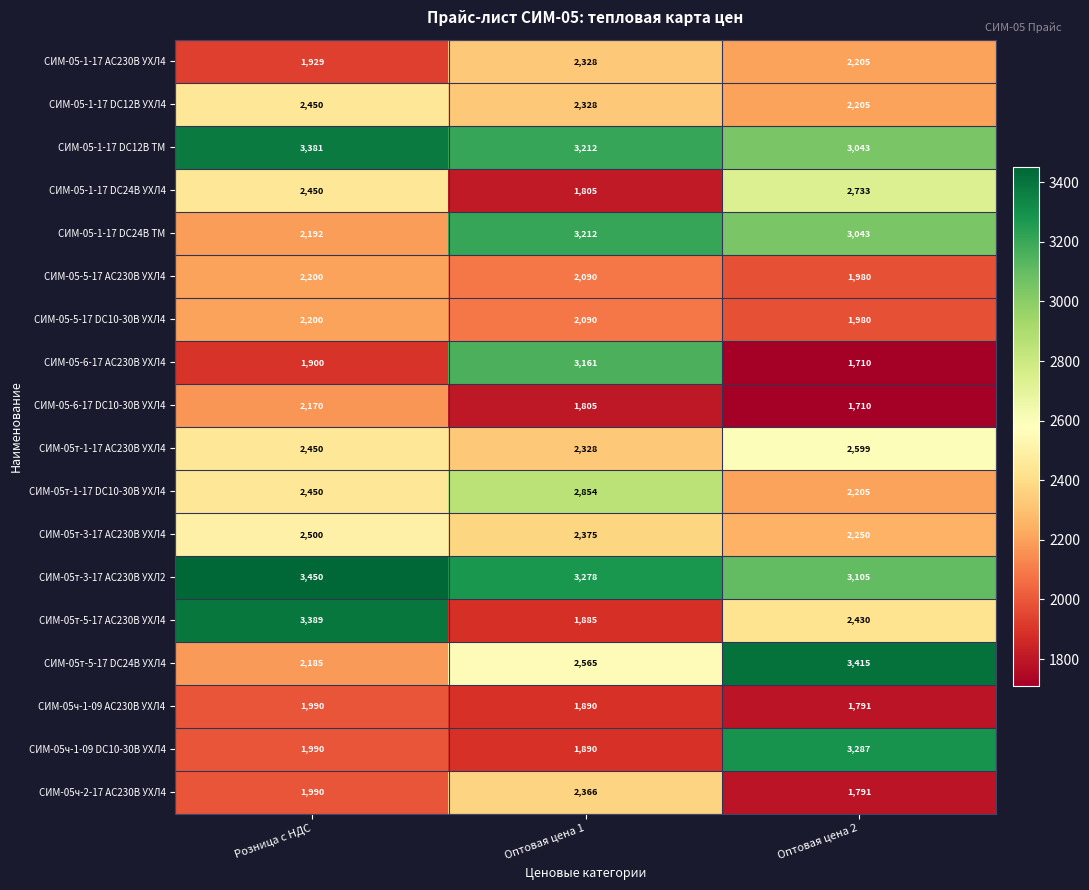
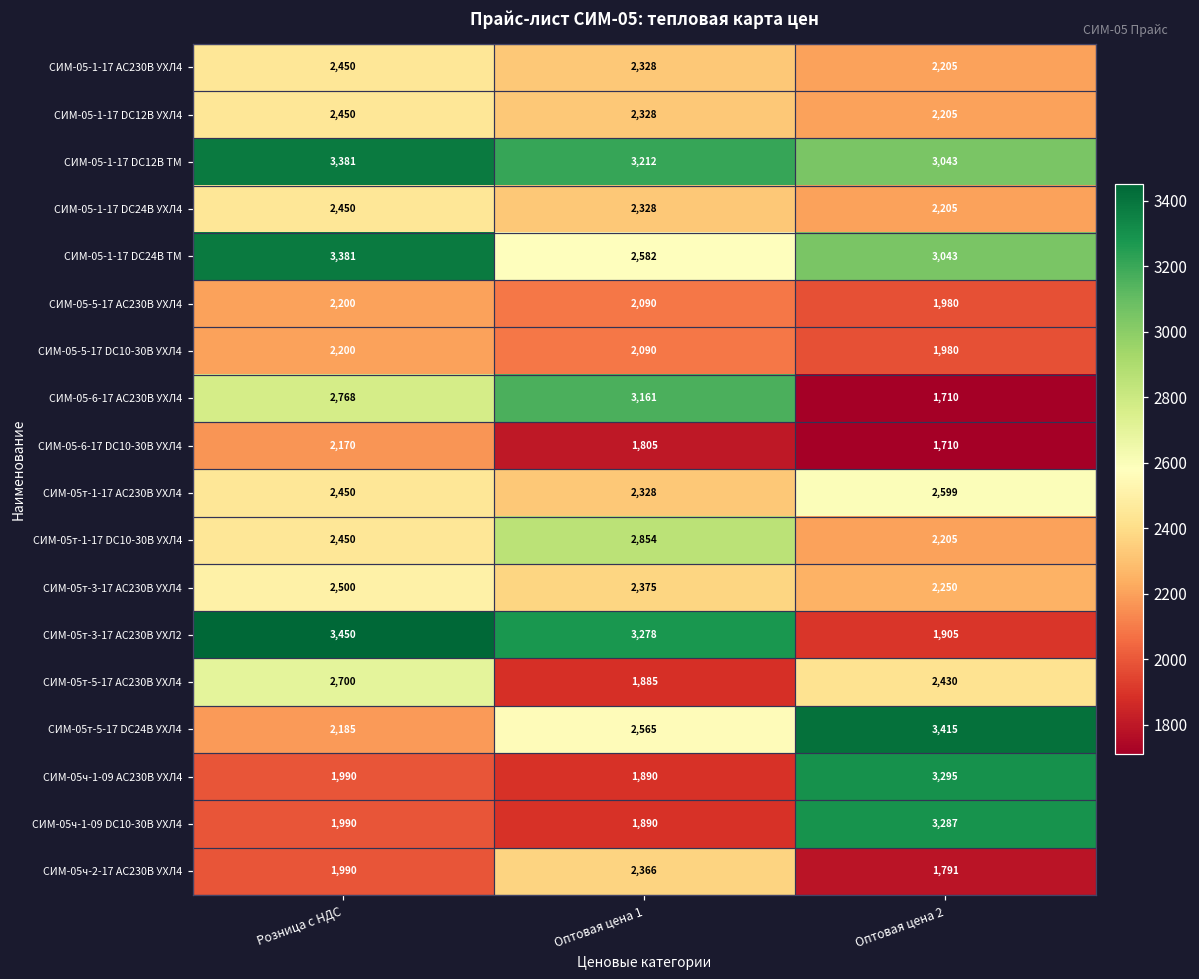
  {
    "СИМ-05-1-17 АС230В УХЛ4": {
-     "Розница с НДС": "1,929",
+     "Розница с НДС": "2,450",
      "Оптовая цена 1": "2,328",
      "Оптовая цена 2": "2,205"
    },
    "СИМ-05-1-17 DС12В УХЛ4": {
      "Розница с НДС": "2,450",
      "Оптовая цена 1": "2,328",
      "Оптовая цена 2": "2,205"
    },
    "СИМ-05-1-17 DС12В ТМ": {
      "Розница с НДС": "3,381",
      "Оптовая цена 1": "3,212",
      "Оптовая цена 2": "3,043"
    },
    "СИМ-05-1-17 DС24В УХЛ4": {
      "Розница с НДС": "2,450",
-     "Оптовая цена 1": "1,805",
-     "Оптовая цена 2": "2,733"
+     "Оптовая цена 1": "2,328",
+     "Оптовая цена 2": "2,205"
    },
    "СИМ-05-1-17 DС24В ТМ": {
-     "Розница с НДС": "2,192",
-     "Оптовая цена 1": "3,212",
+     "Розница с НДС": "3,381",
+     "Оптовая цена 1": "2,582",
      "Оптовая цена 2": "3,043"
    },
    "СИМ-05-5-17 AC230В УХЛ4": {
      "Розница с НДС": "2,200",
      "Оптовая цена 1": "2,090",
      "Оптовая цена 2": "1,980"
    },
    "СИМ-05-5-17 DC10-30B УХЛ4": {
      "Розница с НДС": "2,200",
      "Оптовая цена 1": "2,090",
      "Оптовая цена 2": "1,980"
    },
    "СИМ-05-6-17 AC230В УХЛ4": {
-     "Розница с НДС": "1,900",
+     "Розница с НДС": "2,768",
      "Оптовая цена 1": "3,161",
      "Оптовая цена 2": "1,710"
    },
    "СИМ-05-6-17 DC10-30В УХЛ4": {
      "Розница с НДС": "2,170",
      "Оптовая цена 1": "1,805",
      "Оптовая цена 2": "1,710"
    },
    "СИМ-05т-1-17 AC230B УХЛ4": {
      "Розница с НДС": "2,450",
      "Оптовая цена 1": "2,328",
      "Оптовая цена 2": "2,599"
    },
    "СИМ-05т-1-17 DC10-30B УХЛ4": {
      "Розница с НДС": "2,450",
      "Оптовая цена 1": "2,854",
      "Оптовая цена 2": "2,205"
    },
    "СИМ-05т-3-17 AC230В УХЛ4": {
      "Розница с НДС": "2,500",
      "Оптовая цена 1": "2,375",
      "Оптовая цена 2": "2,250"
    },
    "СИМ-05т-3-17 AC230В УХЛ2": {
      "Розница с НДС": "3,450",
      "Оптовая цена 1": "3,278",
-     "Оптовая цена 2": "3,105"
+     "Оптовая цена 2": "1,905"
    },
    "СИМ-05т-5-17 АС230В УХЛ4": {
-     "Розница с НДС": "3,389",
+     "Розница с НДС": "2,700",
      "Оптовая цена 1": "1,885",
      "Оптовая цена 2": "2,430"
    },
    "СИМ-05т-5-17 DC24B УХЛ4": {
      "Розница с НДС": "2,185",
      "Оптовая цена 1": "2,565",
      "Оптовая цена 2": "3,415"
    },
    "СИМ-05ч-1-09 AC230В УХЛ4": {
      "Розница с НДС": "1,990",
      "Оптовая цена 1": "1,890",
-     "Оптовая цена 2": "1,791"
+     "Оптовая цена 2": "3,295"
    },
    "СИМ-05ч-1-09 DC10-30B УХЛ4": {
      "Розница с НДС": "1,990",
      "Оптовая цена 1": "1,890",
      "Оптовая цена 2": "3,287"
    },
    "СИМ-05ч-2-17 AC230В УХЛ4": {
      "Розница с НДС": "1,990",
      "Оптовая цена 1": "2,366",
      "Оптовая цена 2": "1,791"
    }
  }
